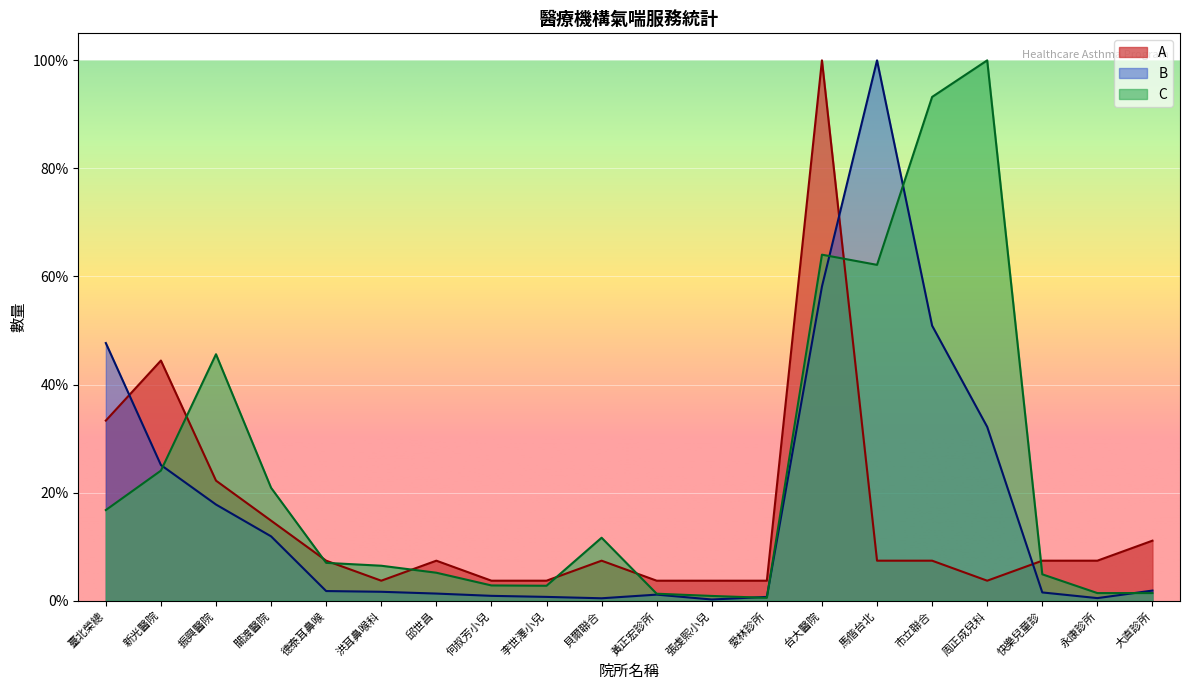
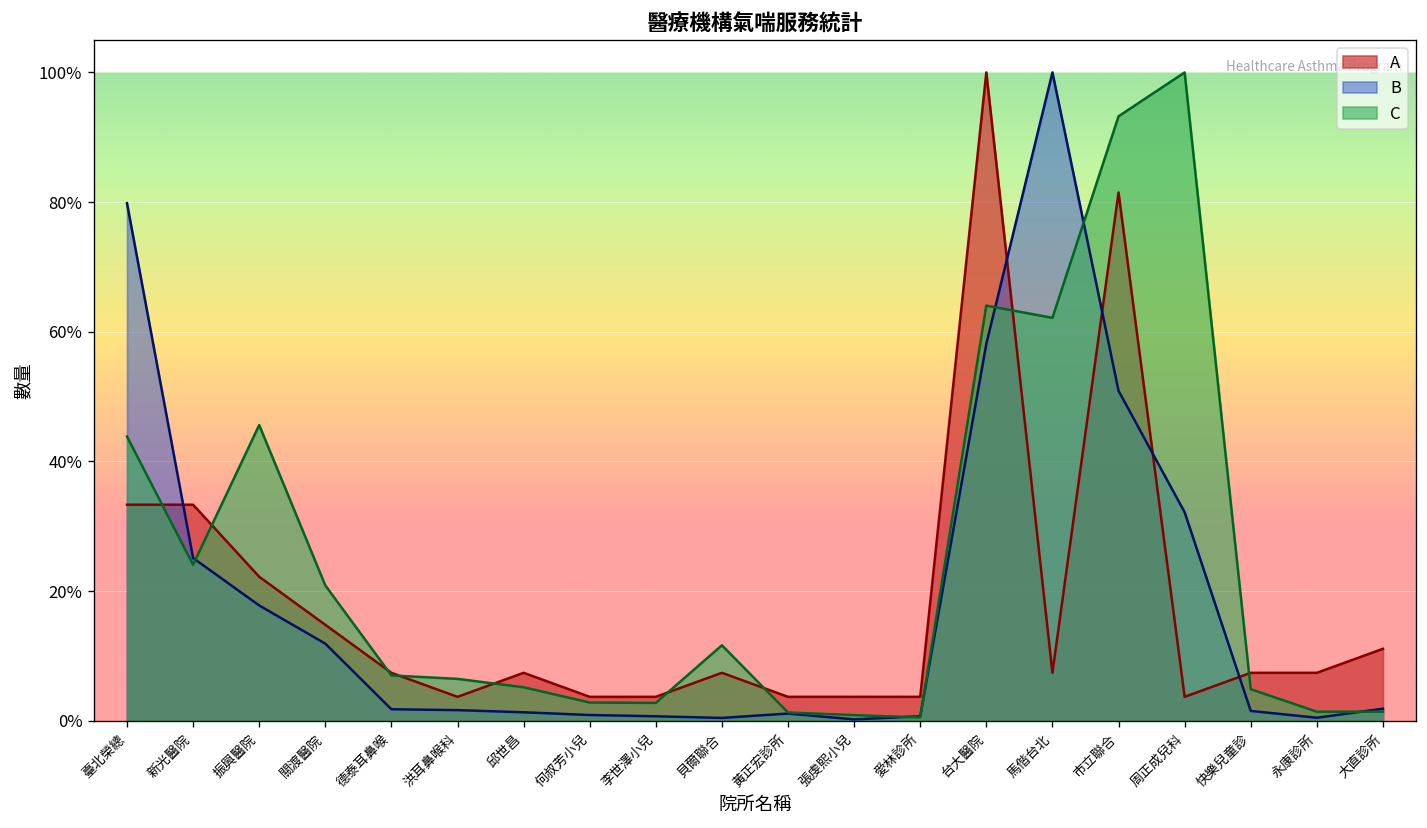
  {
    "A": {
      "臺北榮總": "33%",
-     "新光醫院": "44%",
+     "新光醫院": "33%",
      "振興醫院": "22%",
      "關渡醫院": "15%",
      "洪耳鼻喉科": "4%",
      "邱世昌": "7%",
      "何叔芳小兒": "4%",
      "李世澤小兒": "4%",
      "貝爾聯合": "7%",
      "黃正宏診所": "4%",
      "張虔熙小兒": "4%",
      "愛林診所": "4%",
      "台大醫院": "100%",
      "馬偕台北": "7%",
-     "市立聯合": "7%",
+     "市立聯合": "81%",
      "周正成兒科": "4%",
      "快樂兒童診": "7%",
      "永康診所": "7%",
      "大直診所": "11%"
    },
    "B": {
-     "臺北榮總": "48%",
+     "臺北榮總": "80%",
      "新光醫院": "25%",
      "振興醫院": "18%",
      "關渡醫院": "12%",
      "德泰耳鼻喉": "2%",
      "洪耳鼻喉科": "2%",
      "邱世昌": "1%",
      "何叔芳小兒": "1%",
      "李世澤小兒": "1%",
      "貝爾聯合": "0%",
      "張虔熙小兒": "0%",
      "台大醫院": "58%",
      "馬偕台北": "100%",
      "市立聯合": "51%",
      "周正成兒科": "32%",
      "快樂兒童診": "2%",
      "永康診所": "0%"
    },
    "C": {
-     "臺北榮總": "17%",
+     "臺北榮總": "44%",
      "新光醫院": "24%",
      "振興醫院": "46%",
      "關渡醫院": "21%",
      "洪耳鼻喉科": "6%",
      "邱世昌": "5%",
      "何叔芳小兒": "3%",
      "李世澤小兒": "3%",
      "貝爾聯合": "12%",
      "張虔熙小兒": "1%",
      "台大醫院": "64%",
      "馬偕台北": "62%",
      "市立聯合": "93%",
      "周正成兒科": "100%",
      "快樂兒童診": "5%",
      "永康診所": "1%"
    }
  }
